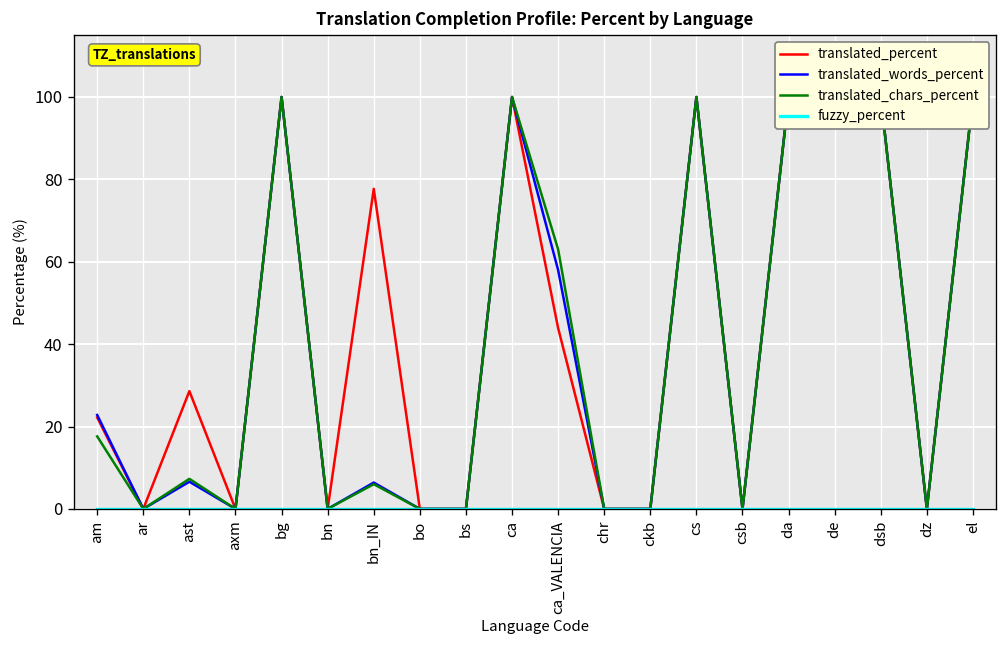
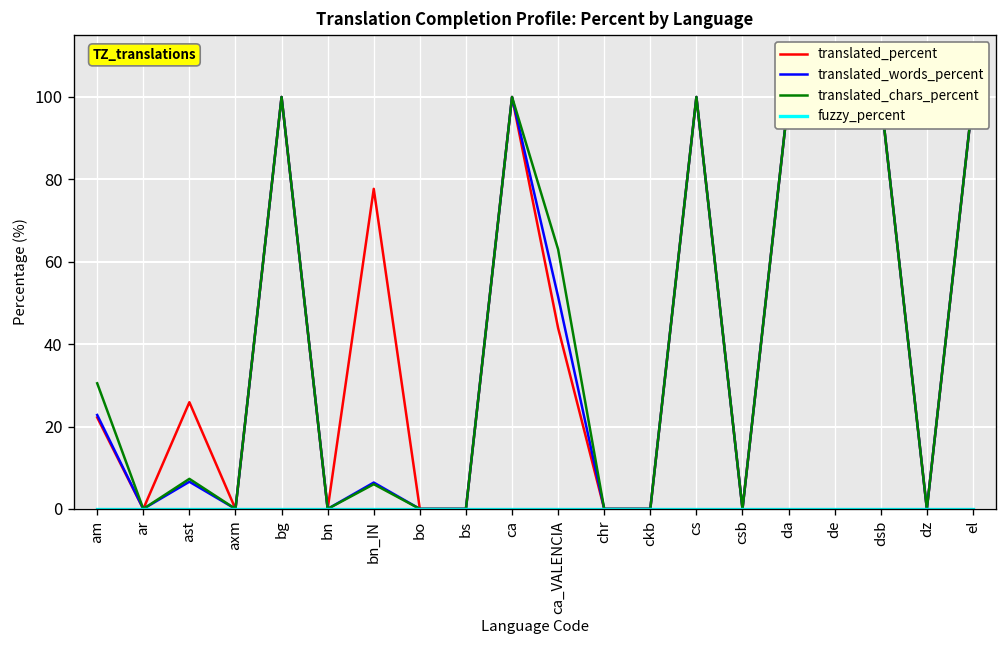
  {
    "translated_percent": {
-     "ast": 29,
+     "ast": 26,
      "bn_IN": 78,
      "ca_VALENCIA": 44
    },
    "translated_words_percent": {
-     "ca_VALENCIA": 58
+     "ca_VALENCIA": 52
    },
    "translated_chars_percent": {
-     "am": 18,
+     "am": 31,
      "ca_VALENCIA": 63
    },
    "fuzzy_percent": {
      "am": 0,
      "ast": 0,
      "bg": 0,
      "bn_IN": 0,
      "ca": 0,
      "ca_VALENCIA": 0,
      "cs": 0,
      "da": 0,
      "de": 0,
      "dsb": 0,
      "el": 0
    }
  }
